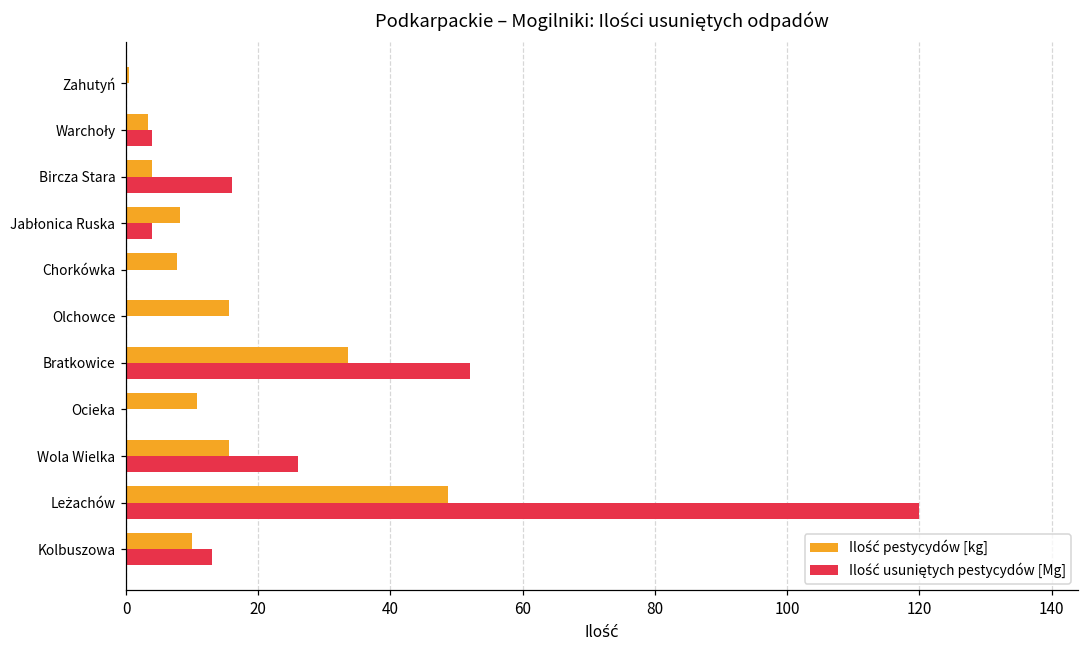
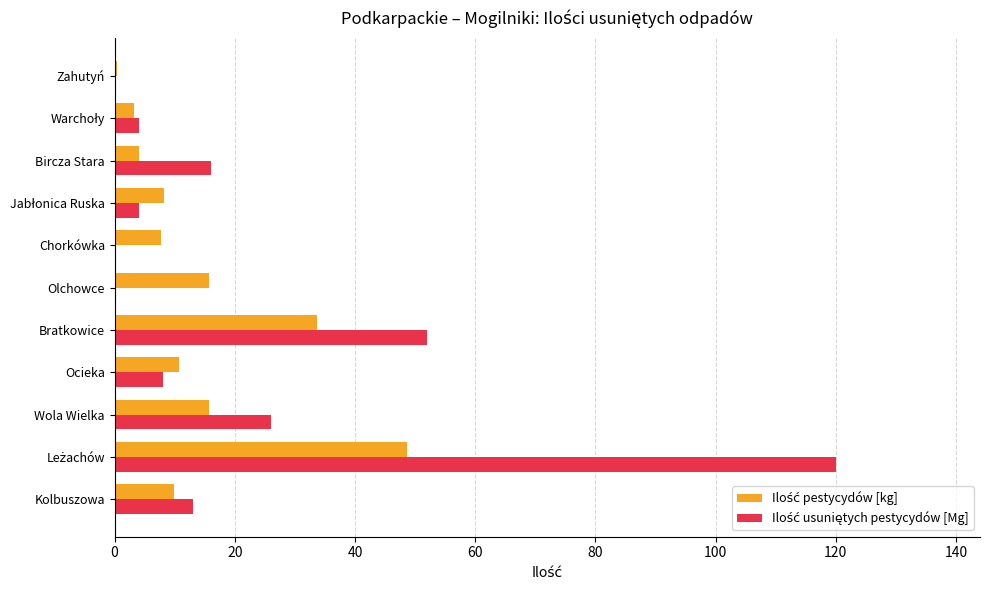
  {
    "Ilość pestycydów [kg]": {
      "Zahutyń": 0,
      "Warchoły": 3,
      "Bircza Stara": 4,
      "Jabłonica Ruska": 8,
      "Chorkówka": 8,
      "Olchowce": 16,
      "Bratkowice": 34,
      "Ocieka": 11,
      "Wola Wielka": 16,
      "Leżachów": 49,
      "Kolbuszowa": 10
    },
    "Ilość usuniętych pestycydów [Mg]": {
      "Zahutyń": 0,
      "Warchoły": 4,
      "Bircza Stara": 16,
      "Jabłonica Ruska": 4,
      "Chorkówka": 0,
      "Olchowce": 0,
      "Bratkowice": 52,
-     "Ocieka": 0,
+     "Ocieka": 8,
      "Wola Wielka": 26,
      "Leżachów": 120,
      "Kolbuszowa": 13
    }
  }
